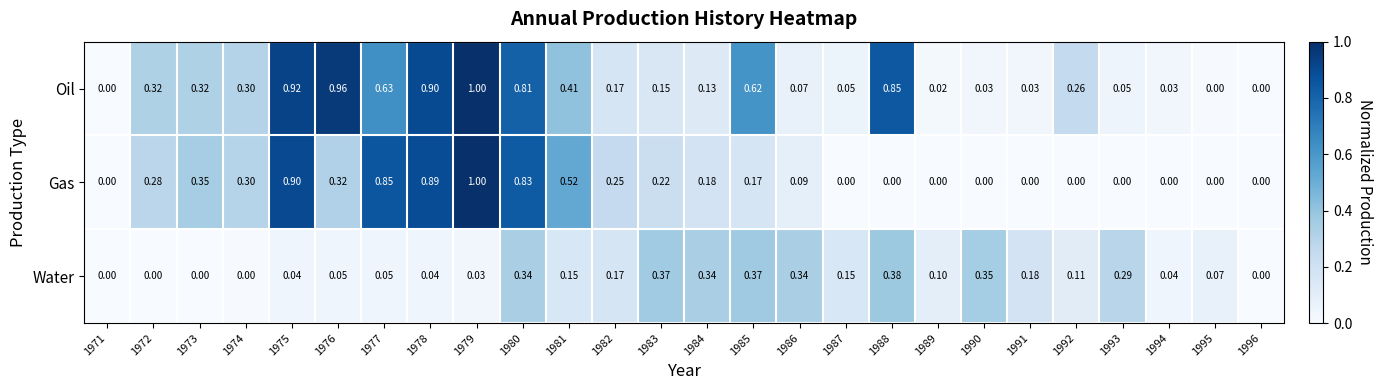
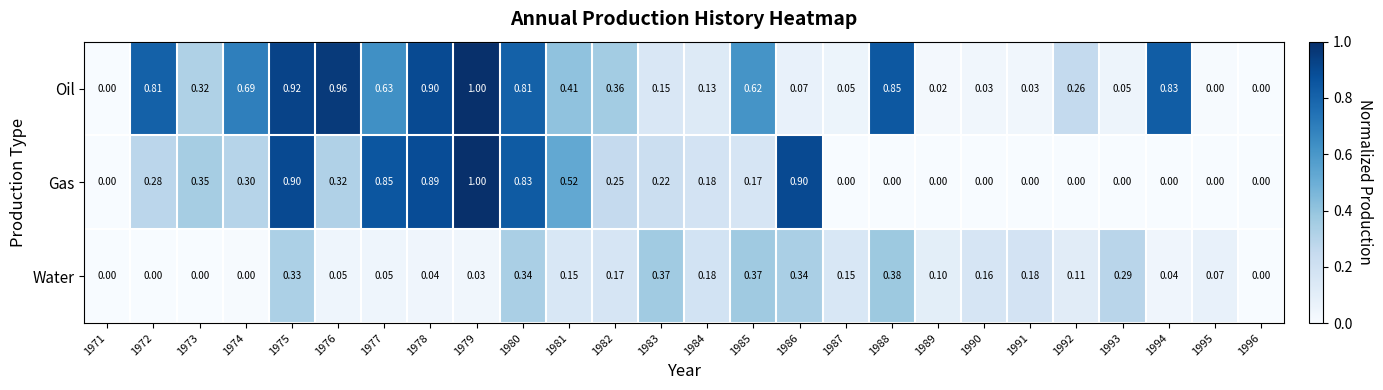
  {
    "Oil": {
      "1971": 0.00,
-     "1972": 0.32,
+     "1972": 0.81,
      "1973": 0.32,
-     "1974": 0.30,
+     "1974": 0.69,
      "1975": 0.92,
      "1976": 0.96,
      "1977": 0.63,
      "1978": 0.90,
      "1979": 1.00,
      "1980": 0.81,
      "1981": 0.41,
-     "1982": 0.17,
+     "1982": 0.36,
      "1983": 0.15,
      "1984": 0.13,
      "1985": 0.62,
      "1986": 0.07,
      "1987": 0.05,
      "1988": 0.85,
      "1989": 0.02,
      "1990": 0.03,
      "1991": 0.03,
      "1992": 0.26,
      "1993": 0.05,
-     "1994": 0.03,
+     "1994": 0.83,
      "1995": 0.00,
      "1996": 0.00
    },
    "Gas": {
      "1971": 0.00,
      "1972": 0.28,
      "1973": 0.35,
      "1974": 0.30,
      "1975": 0.90,
      "1976": 0.32,
      "1977": 0.85,
      "1978": 0.89,
      "1979": 1.00,
      "1980": 0.83,
      "1981": 0.52,
      "1982": 0.25,
      "1983": 0.22,
      "1984": 0.18,
      "1985": 0.17,
-     "1986": 0.09,
+     "1986": 0.90,
      "1987": 0.00,
      "1988": 0.00,
      "1989": 0.00,
      "1990": 0.00,
      "1991": 0.00,
      "1992": 0.00,
      "1993": 0.00,
      "1994": 0.00,
      "1995": 0.00,
      "1996": 0.00
    },
    "Water": {
      "1971": 0.00,
      "1972": 0.00,
      "1973": 0.00,
      "1974": 0.00,
-     "1975": 0.04,
+     "1975": 0.33,
      "1976": 0.05,
      "1977": 0.05,
      "1978": 0.04,
      "1979": 0.03,
      "1980": 0.34,
      "1981": 0.15,
      "1982": 0.17,
      "1983": 0.37,
-     "1984": 0.34,
+     "1984": 0.18,
      "1985": 0.37,
      "1986": 0.34,
      "1987": 0.15,
      "1988": 0.38,
      "1989": 0.10,
-     "1990": 0.35,
+     "1990": 0.16,
      "1991": 0.18,
      "1992": 0.11,
      "1993": 0.29,
      "1994": 0.04,
      "1995": 0.07,
      "1996": 0.00
    }
  }
